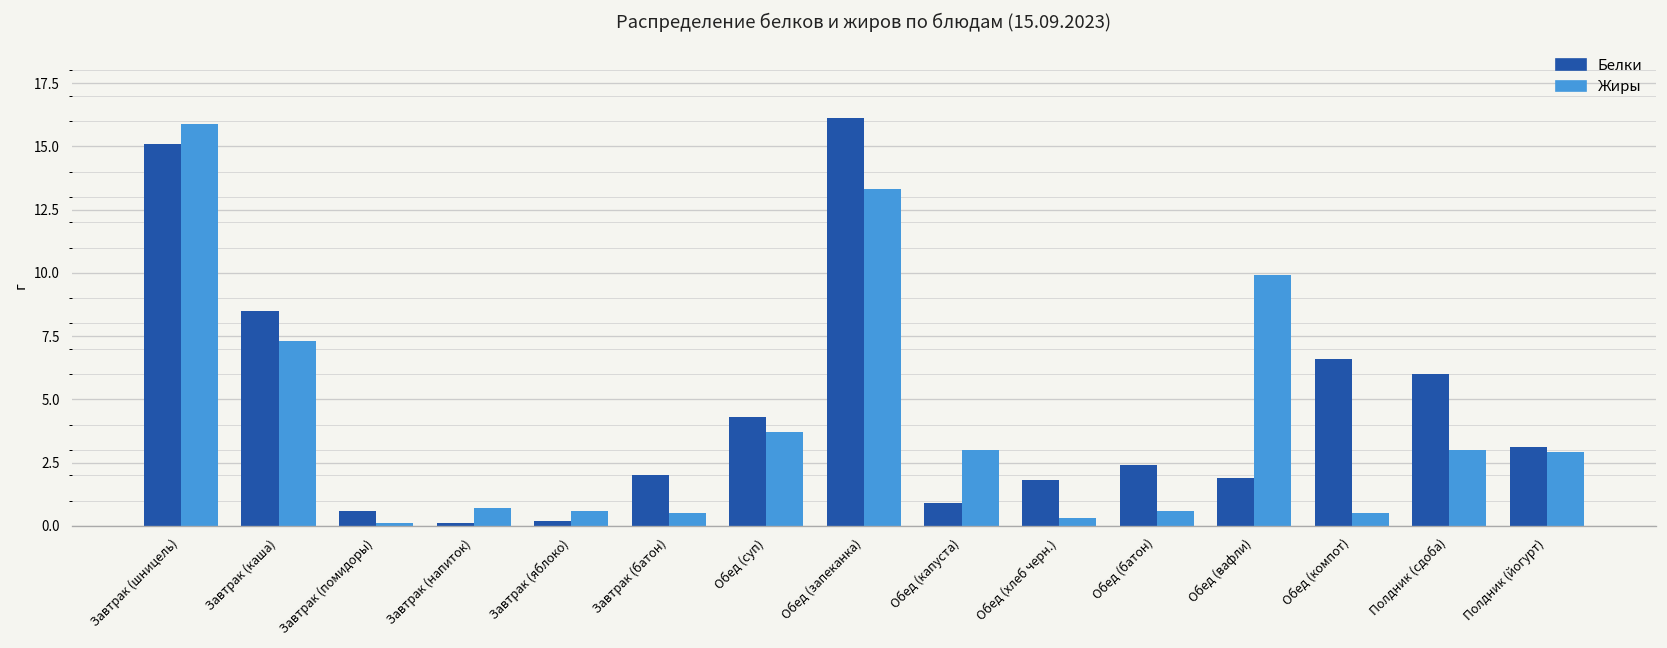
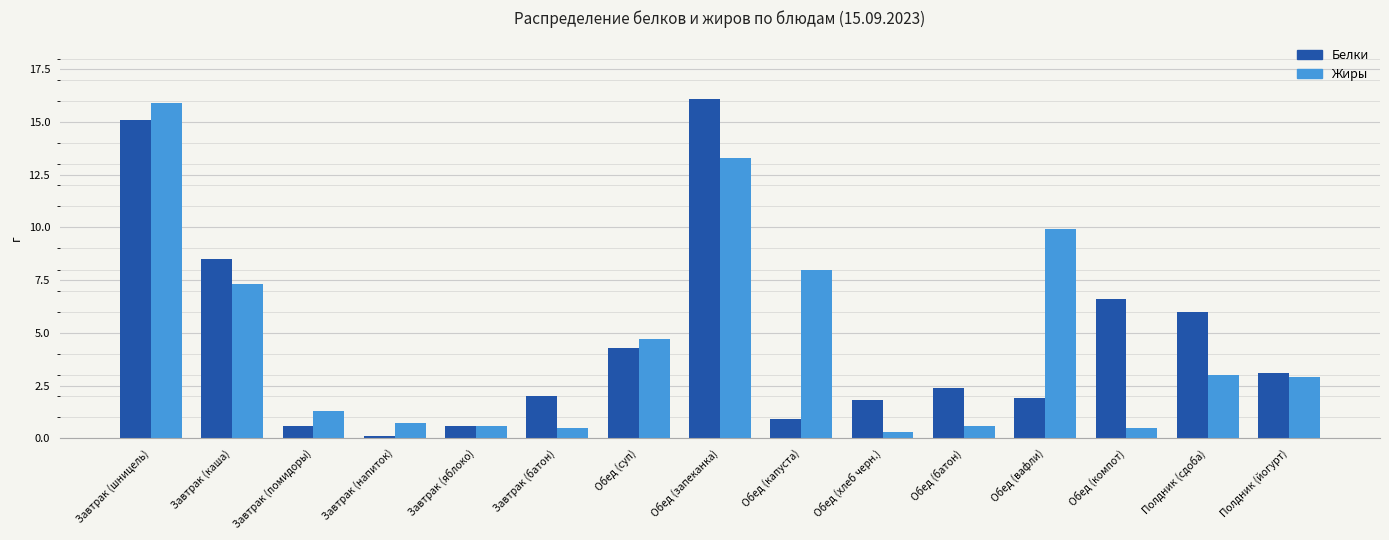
  {
    "Белки": {
      "Завтрак (шницель)": 15.1,
      "Завтрак (каша)": 8.5,
      "Завтрак (помидоры)": 0.6,
-     "Завтрак (яблоко)": 0.2,
+     "Завтрак (яблоко)": 0.6,
      "Завтрак (батон)": 2.0,
      "Обед (суп)": 4.3,
      "Обед (запеканка)": 16.1,
      "Обед (капуста)": 0.9,
      "Обед (хлеб черн.)": 1.8,
      "Обед (батон)": 2.4,
      "Обед (вафли)": 1.9,
      "Обед (компот)": 6.6,
      "Полдник (сдоба)": 6.0,
      "Полдник (йогурт)": 3.1
    },
    "Жиры": {
      "Завтрак (шницель)": 15.9,
      "Завтрак (каша)": 7.3,
-     "Завтрак (помидоры)": 0.1,
+     "Завтрак (помидоры)": 1.3,
      "Завтрак (напиток)": 0.7,
      "Завтрак (яблоко)": 0.6,
      "Завтрак (батон)": 0.5,
-     "Обед (суп)": 3.7,
+     "Обед (суп)": 4.7,
      "Обед (запеканка)": 13.3,
-     "Обед (капуста)": 3,
+     "Обед (капуста)": 8,
      "Обед (хлеб черн.)": 0.3,
      "Обед (батон)": 0.6,
      "Обед (вафли)": 9.9,
      "Обед (компот)": 0.5,
      "Полдник (сдоба)": 3.0,
      "Полдник (йогурт)": 2.9
    }
  }
